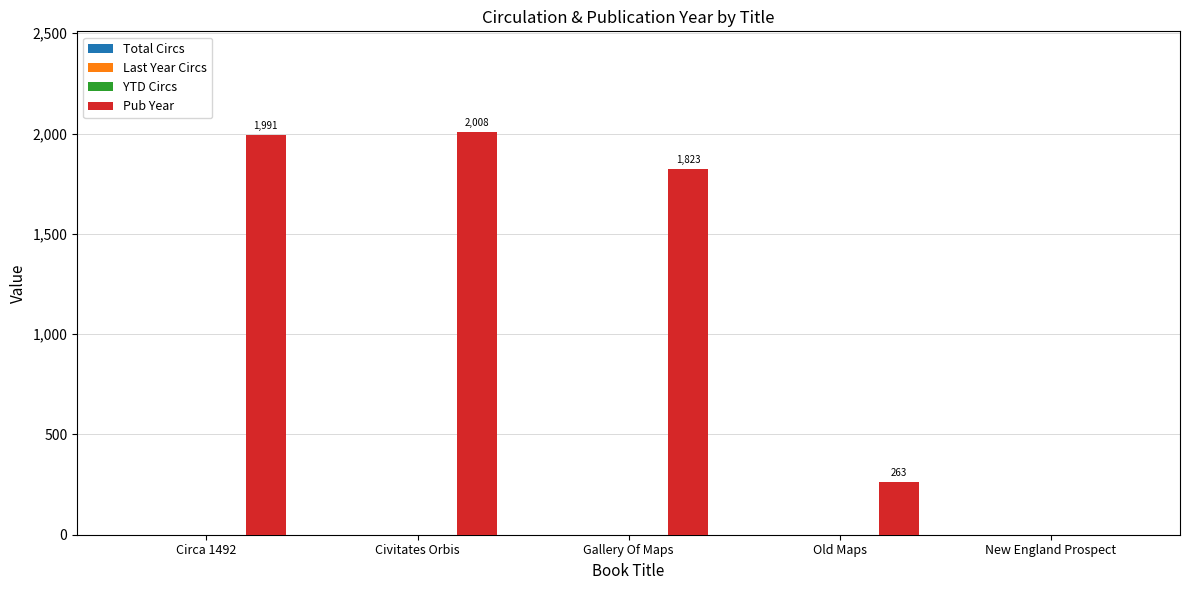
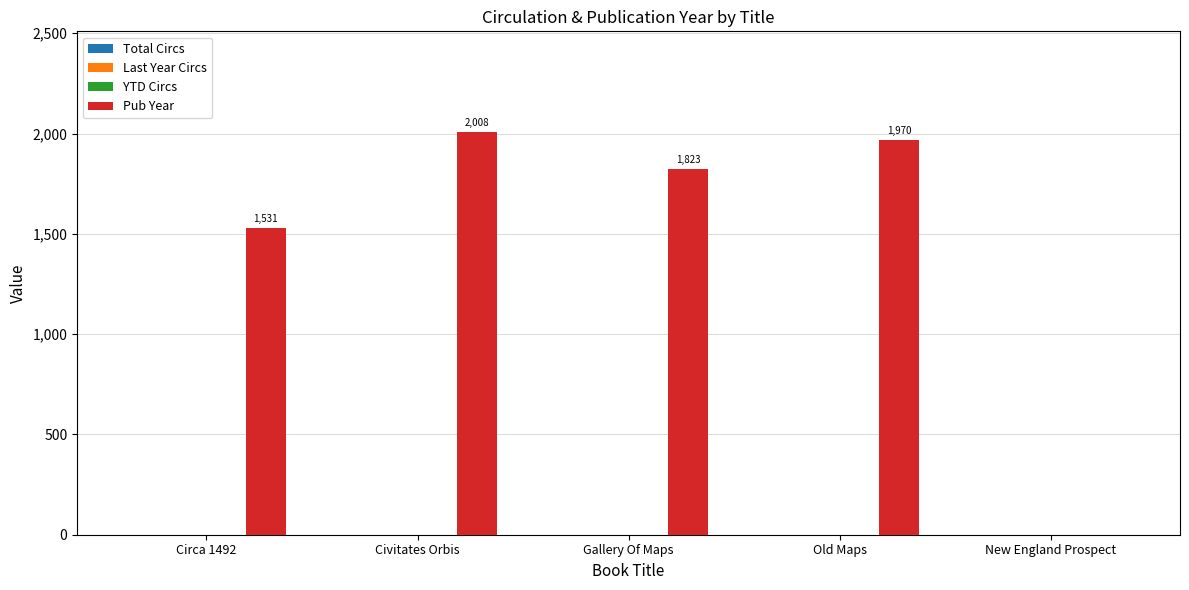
  {
    "Total Circs": {
      "Circa 1492": "0",
      "Civitates Orbis": "0",
      "Gallery Of Maps": "0",
      "Old Maps": "0",
      "New England Prospect": "0"
    },
    "Last Year Circs": {
      "Circa 1492": "0",
      "Civitates Orbis": "0",
      "Gallery Of Maps": "0",
      "Old Maps": "0",
      "New England Prospect": "0"
    },
    "YTD Circs": {
      "Circa 1492": "0",
      "Civitates Orbis": "0",
      "Gallery Of Maps": "0",
      "Old Maps": "0",
      "New England Prospect": "0"
    },
    "Pub Year": {
-     "Circa 1492": "1,991",
+     "Circa 1492": "1,531",
      "Civitates Orbis": "2,008",
      "Gallery Of Maps": "1,823",
-     "Old Maps": "263"
+     "Old Maps": "1,970"
    }
  }
